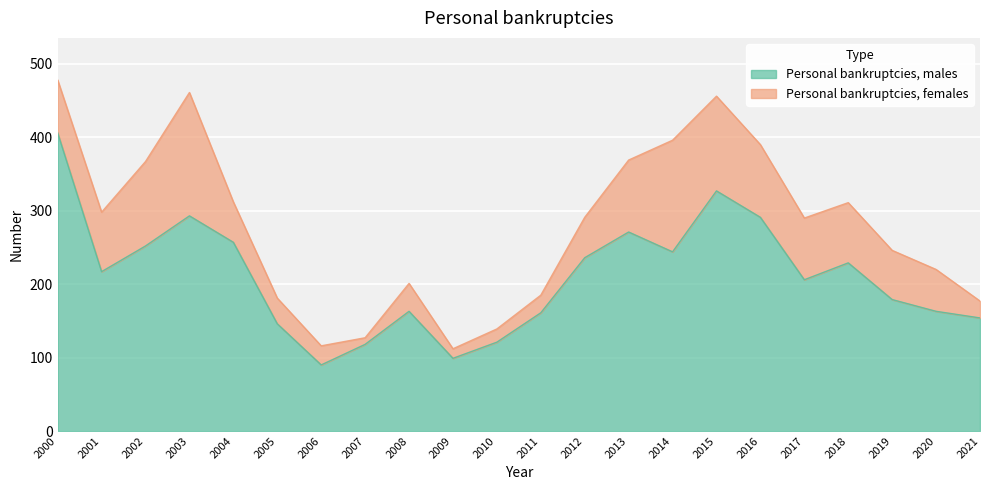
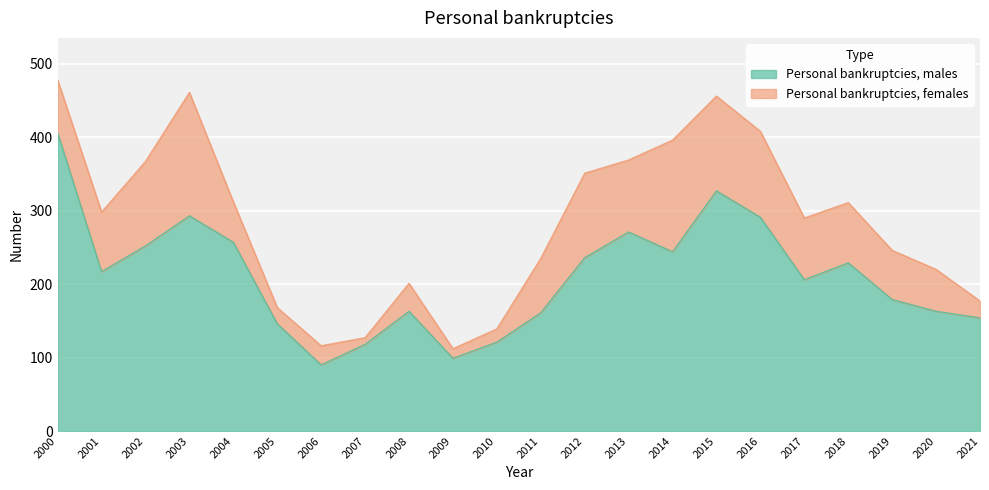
  {
    "Personal bankruptcies, males": {
      "2000": 410,
      "2001": 220,
      "2002": 250,
      "2003": 290,
      "2004": 260,
      "2005": 150,
      "2006": 90,
      "2007": 120,
      "2008": 160,
      "2009": 100,
      "2010": 120,
      "2011": 160,
      "2012": 240,
      "2013": 270,
      "2014": 240,
      "2015": 330,
      "2016": 290,
      "2017": 210,
      "2018": 230,
      "2019": 180,
      "2020": 160,
      "2021": 150
    },
    "Personal bankruptcies, females": {
      "2000": 70,
      "2001": 80,
      "2002": 120,
      "2003": 170,
      "2004": 60,
-     "2005": 40,
+     "2005": 20,
      "2006": 30,
      "2007": 10,
      "2008": 40,
      "2009": 10,
      "2010": 20,
-     "2011": 20,
-     "2012": 60,
+     "2011": 70,
+     "2012": 120,
      "2013": 100,
      "2014": 150,
      "2015": 130,
-     "2016": 100,
+     "2016": 120,
      "2017": 80,
      "2018": 80,
      "2019": 70,
      "2020": 60,
      "2021": 20
    }
  }
